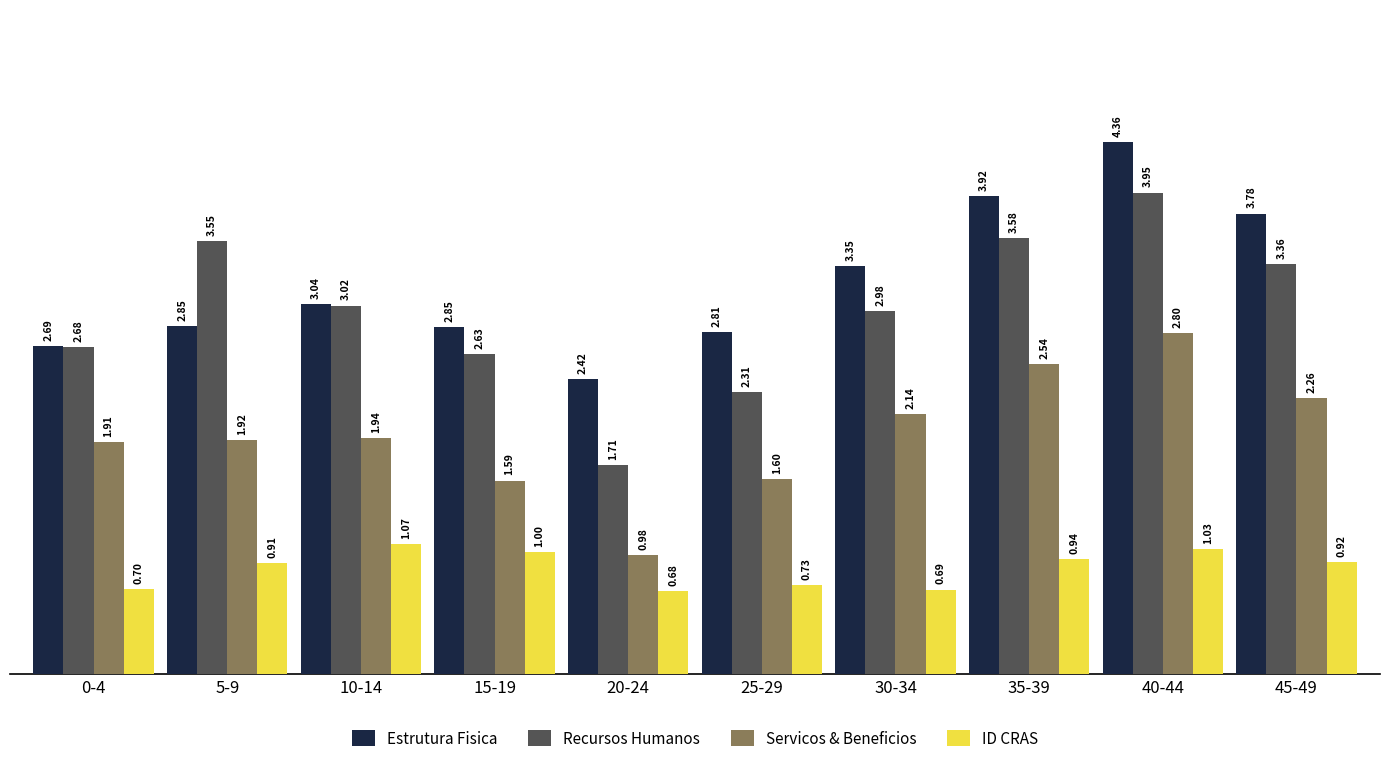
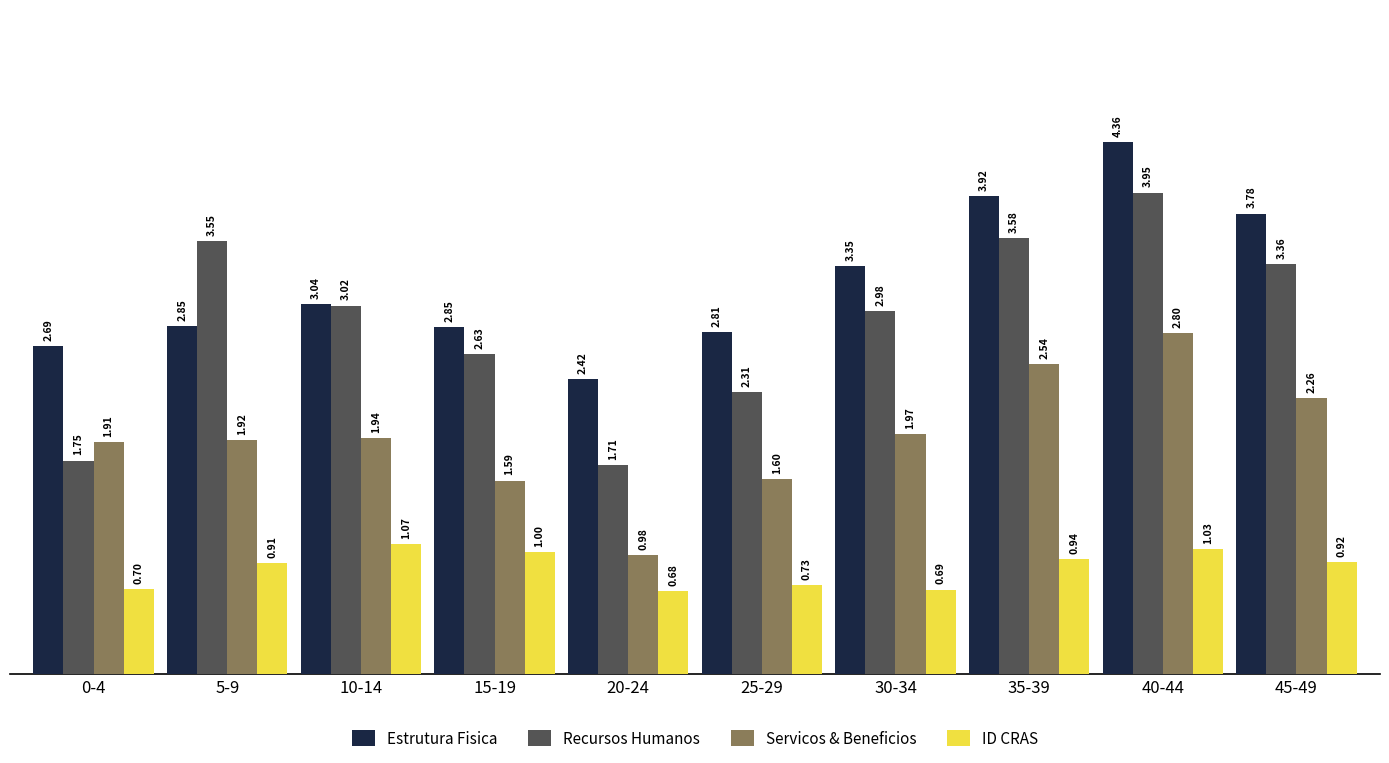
  {
    "Estrutura Fisica": {
      "0-4": 2.69,
      "5-9": 2.85,
      "10-14": 3.04,
      "15-19": 2.85,
      "20-24": 2.42,
      "25-29": 2.81,
      "30-34": 3.35,
      "35-39": 3.92,
      "40-44": 4.36,
      "45-49": 3.78
    },
    "Recursos Humanos": {
-     "0-4": 2.68,
+     "0-4": 1.75,
      "5-9": 3.55,
      "10-14": 3.02,
      "15-19": 2.63,
      "20-24": 1.71,
      "25-29": 2.31,
      "30-34": 2.98,
      "35-39": 3.58,
      "40-44": 3.95,
      "45-49": 3.36
    },
    "Servicos & Beneficios": {
      "0-4": 1.91,
      "5-9": 1.92,
      "10-14": 1.94,
      "15-19": 1.59,
      "20-24": 0.98,
      "25-29": 1.60,
-     "30-34": 2.14,
+     "30-34": 1.97,
      "35-39": 2.54,
      "40-44": 2.80,
      "45-49": 2.26
    },
    "ID CRAS": {
      "0-4": 0.70,
      "5-9": 0.91,
      "10-14": 1.07,
      "15-19": 1.00,
      "20-24": 0.68,
      "25-29": 0.73,
      "30-34": 0.69,
      "35-39": 0.94,
      "40-44": 1.03,
      "45-49": 0.92
    }
  }
